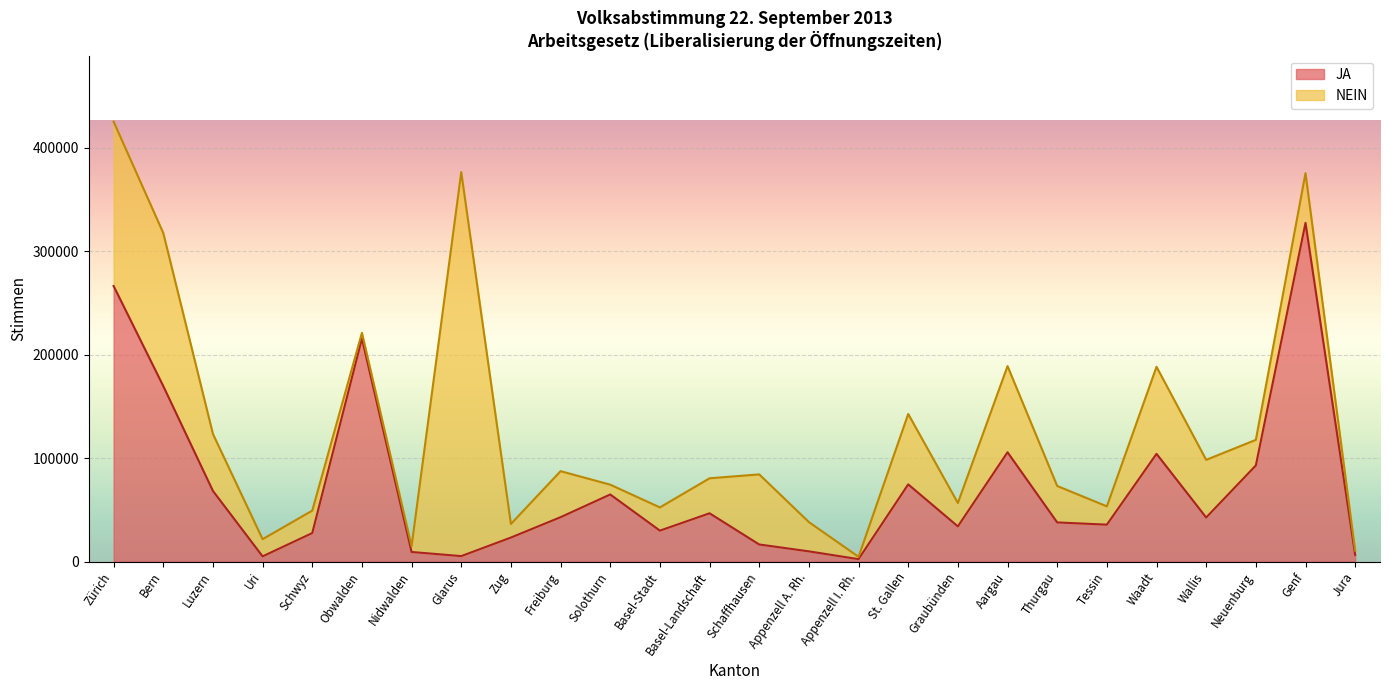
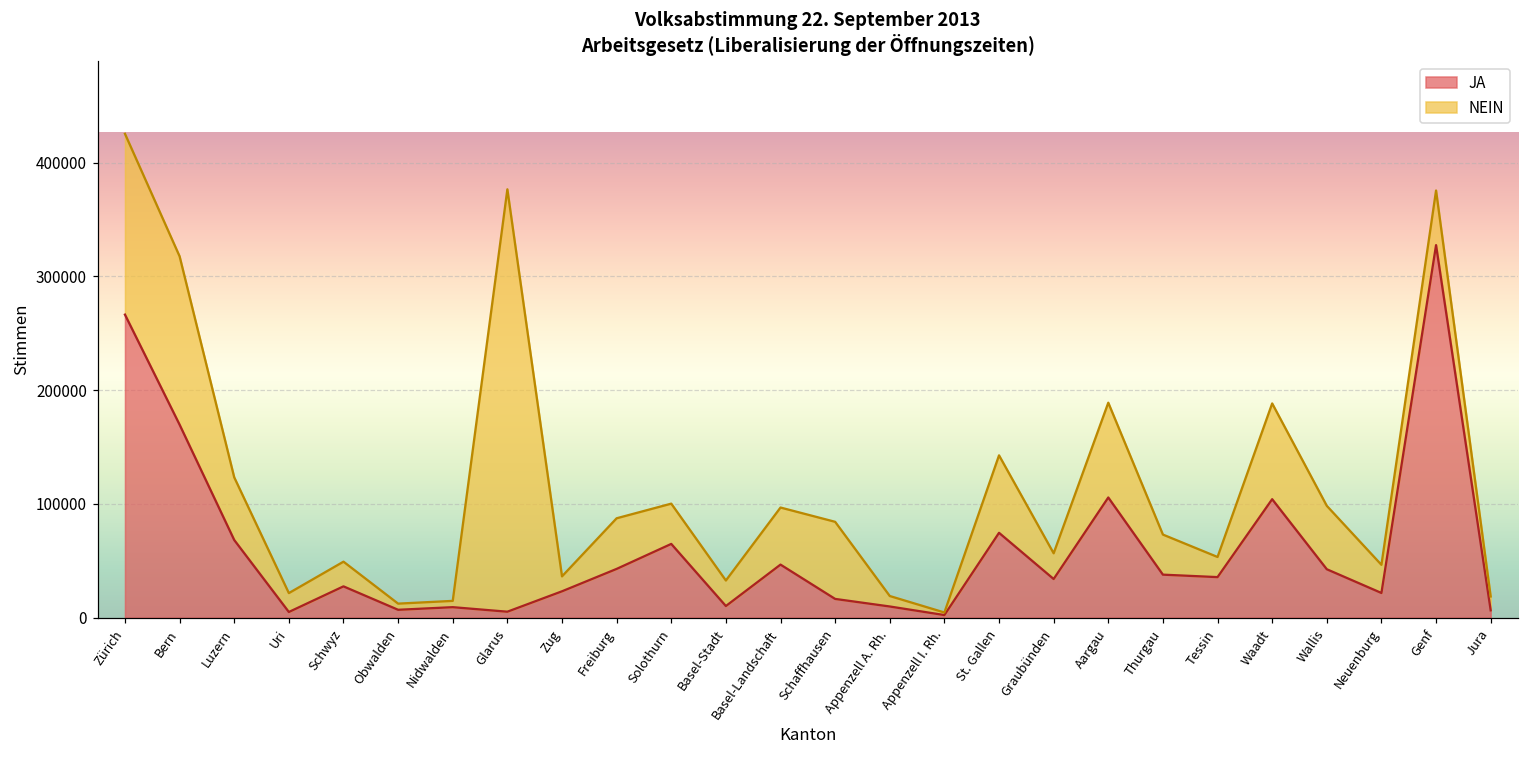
  {
    "JA": {
      "Zürich": 266000,
      "Bern": 170000,
      "Luzern": 68000,
      "Uri": 5000,
      "Schwyz": 28000,
-     "Obwalden": 216000,
+     "Obwalden": 7000,
      "Nidwalden": 9000,
      "Glarus": 5000,
      "Zug": 23000,
      "Freiburg": 43000,
      "Solothurn": 65000,
-     "Basel-Stadt": 30000,
+     "Basel-Stadt": 10000,
      "Basel-Landschaft": 47000,
      "Schaffhausen": 16000,
      "Appenzell A. Rh.": 10000,
      "St. Gallen": 75000,
      "Graubünden": 34000,
      "Aargau": 106000,
      "Thurgau": 38000,
      "Tessin": 36000,
      "Waadt": 104000,
      "Wallis": 43000,
-     "Neuenburg": 93000,
+     "Neuenburg": 22000,
      "Genf": 327000,
      "Jura": 6000
    },
    "NEIN": {
      "Zürich": 159000,
      "Bern": 148000,
      "Luzern": 55000,
      "Uri": 17000,
      "Schwyz": 22000,
      "Obwalden": 5000,
      "Nidwalden": 6000,
      "Glarus": 371000,
      "Zug": 13000,
      "Freiburg": 44000,
-     "Solothurn": 9000,
+     "Solothurn": 35000,
      "Basel-Stadt": 22000,
-     "Basel-Landschaft": 34000,
+     "Basel-Landschaft": 50000,
      "Schaffhausen": 68000,
-     "Appenzell A. Rh.": 28000,
+     "Appenzell A. Rh.": 9000,
      "St. Gallen": 68000,
      "Graubünden": 23000,
      "Aargau": 83000,
      "Thurgau": 35000,
      "Tessin": 18000,
      "Waadt": 84000,
      "Wallis": 56000,
      "Neuenburg": 25000,
      "Genf": 48000,
-     "Jura": 4000
+     "Jura": 12000
    }
  }
